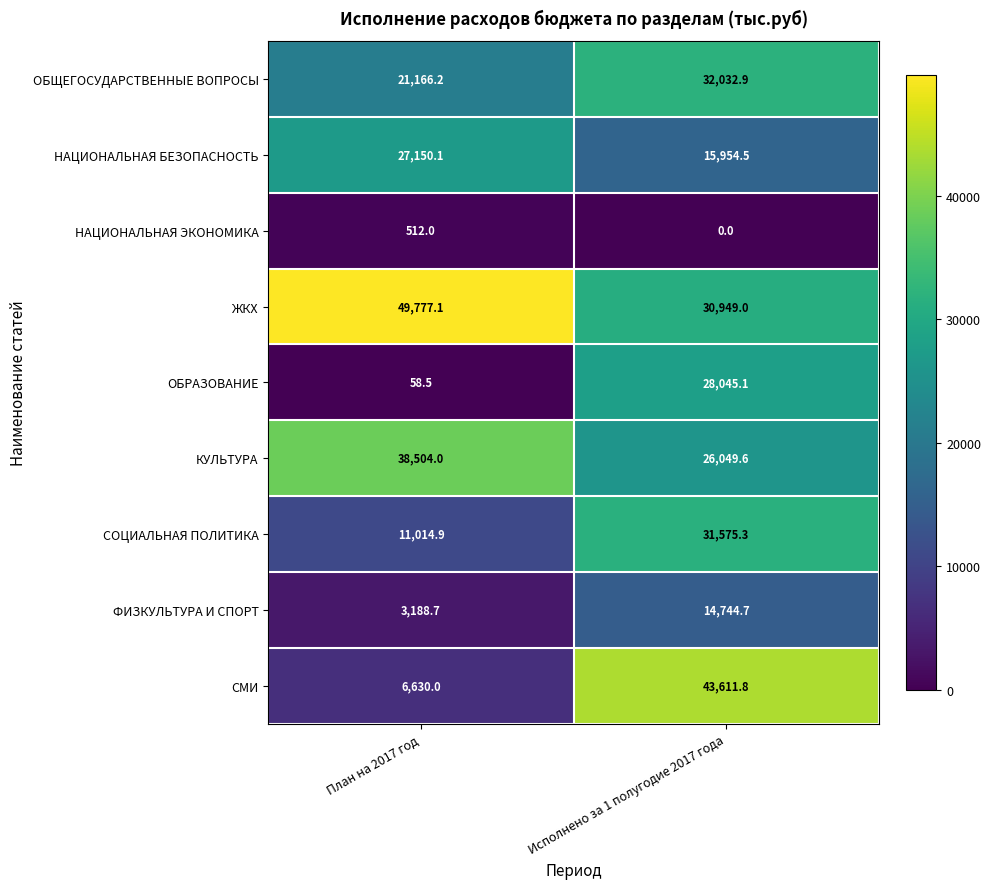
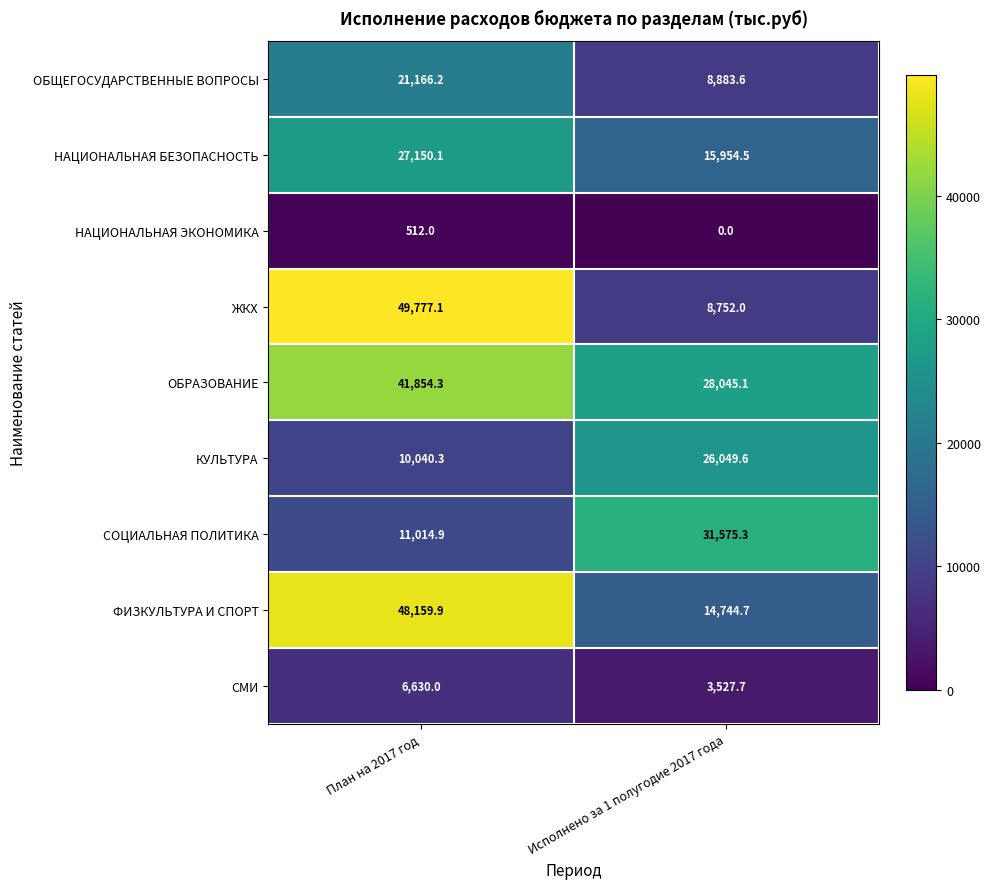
  {
    "ОБЩЕГОСУДАРСТВЕННЫЕ ВОПРОСЫ": {
      "План на 2017 год": "21,166.2",
-     "Исполнено за 1 полугодие 2017 года": "32,032.9"
+     "Исполнено за 1 полугодие 2017 года": "8,883.6"
    },
    "НАЦИОНАЛЬНАЯ БЕЗОПАСНОСТЬ": {
      "План на 2017 год": "27,150.1",
      "Исполнено за 1 полугодие 2017 года": "15,954.5"
    },
    "НАЦИОНАЛЬНАЯ ЭКОНОМИКА": {
      "План на 2017 год": "512.0",
      "Исполнено за 1 полугодие 2017 года": "0.0"
    },
    "ЖКХ": {
      "План на 2017 год": "49,777.1",
-     "Исполнено за 1 полугодие 2017 года": "30,949.0"
+     "Исполнено за 1 полугодие 2017 года": "8,752.0"
    },
    "ОБРАЗОВАНИЕ": {
-     "План на 2017 год": "58.5",
+     "План на 2017 год": "41,854.3",
      "Исполнено за 1 полугодие 2017 года": "28,045.1"
    },
    "КУЛЬТУРА": {
-     "План на 2017 год": "38,504.0",
+     "План на 2017 год": "10,040.3",
      "Исполнено за 1 полугодие 2017 года": "26,049.6"
    },
    "СОЦИАЛЬНАЯ ПОЛИТИКА": {
      "План на 2017 год": "11,014.9",
      "Исполнено за 1 полугодие 2017 года": "31,575.3"
    },
    "ФИЗКУЛЬТУРА И СПОРТ": {
-     "План на 2017 год": "3,188.7",
+     "План на 2017 год": "48,159.9",
      "Исполнено за 1 полугодие 2017 года": "14,744.7"
    },
    "СМИ": {
      "План на 2017 год": "6,630.0",
-     "Исполнено за 1 полугодие 2017 года": "43,611.8"
+     "Исполнено за 1 полугодие 2017 года": "3,527.7"
    }
  }
